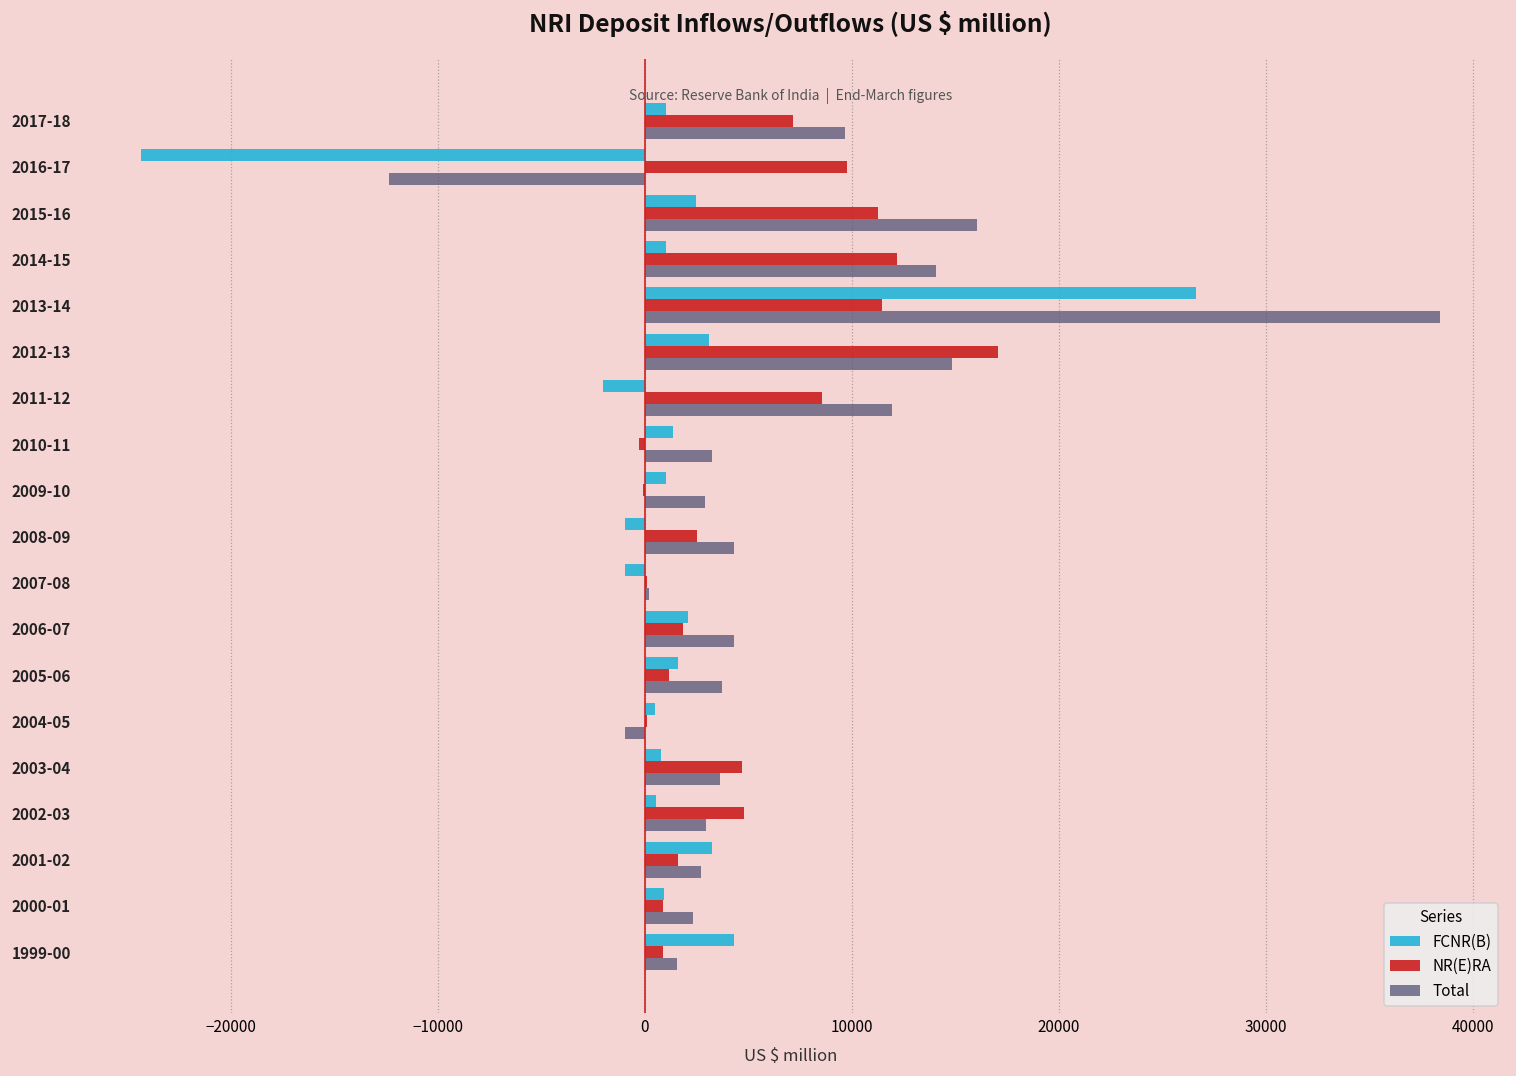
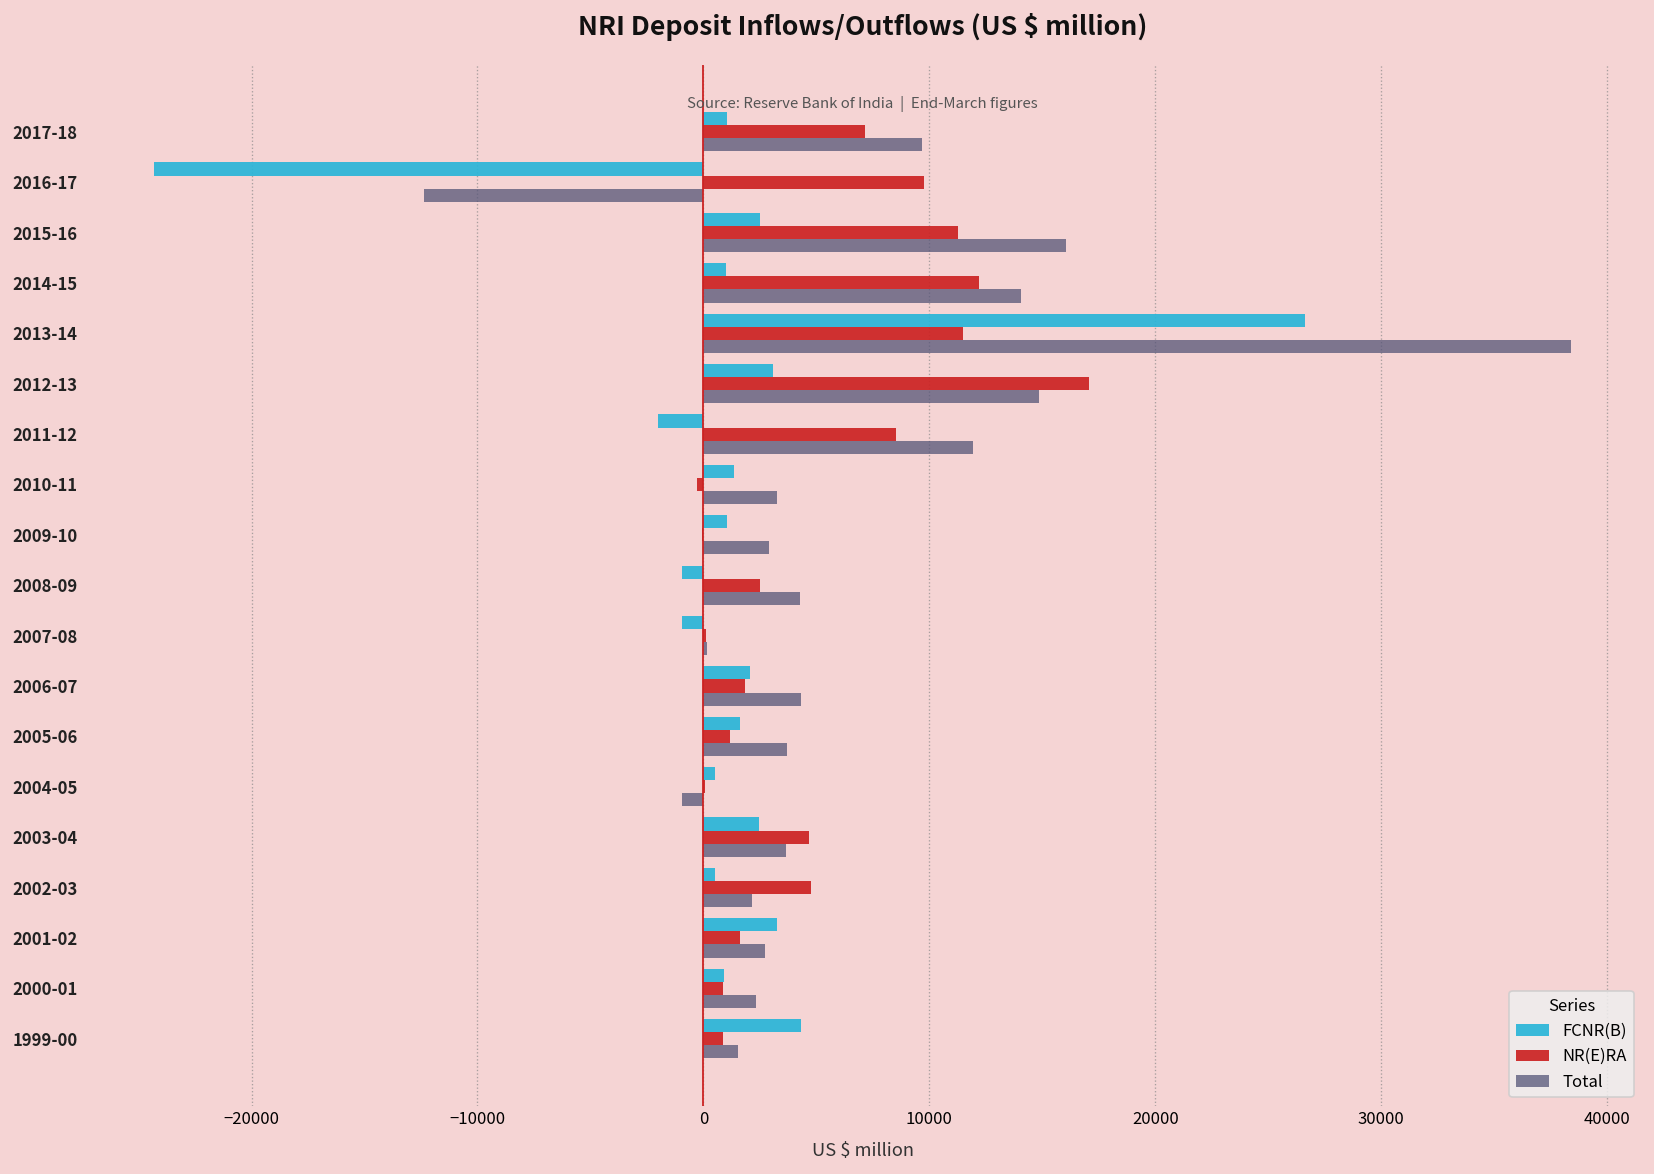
  {
    "FCNR(B)": {
      "2017-18": 1000,
      "2016-17": -24300,
      "2015-16": 2500,
      "2014-15": 1000,
      "2013-14": 26600,
      "2012-13": 3100,
      "2011-12": -2000,
      "2010-11": 1300,
      "2009-10": 1000,
      "2008-09": -1000,
      "2007-08": -1000,
      "2006-07": 2100,
      "2005-06": 1600,
      "2004-05": 500,
-     "2003-04": 800,
+     "2003-04": 2500,
      "2002-03": 500,
      "2001-02": 3300,
      "2000-01": 900,
      "1999-00": 4300
    },
    "NR(E)RA": {
      "2017-18": 7100,
      "2016-17": 9800,
      "2015-16": 11300,
      "2014-15": 12200,
      "2013-14": 11500,
      "2012-13": 17100,
      "2011-12": 8500,
      "2010-11": -300,
      "2008-09": 2500,
      "2006-07": 1800,
      "2005-06": 1200,
      "2003-04": 4700,
      "2002-03": 4800,
      "2001-02": 1600,
      "2000-01": 900,
      "1999-00": 900
    },
    "Total": {
      "2017-18": 9700,
      "2016-17": -12400,
      "2015-16": 16100,
      "2014-15": 14100,
      "2013-14": 38400,
      "2012-13": 14800,
      "2011-12": 11900,
      "2010-11": 3200,
      "2009-10": 2900,
      "2008-09": 4300,
      "2007-08": 200,
      "2006-07": 4300,
      "2005-06": 3700,
      "2004-05": -1000,
      "2003-04": 3600,
-     "2002-03": 3000,
+     "2002-03": 2100,
      "2001-02": 2700,
      "2000-01": 2300,
      "1999-00": 1500
    }
  }
